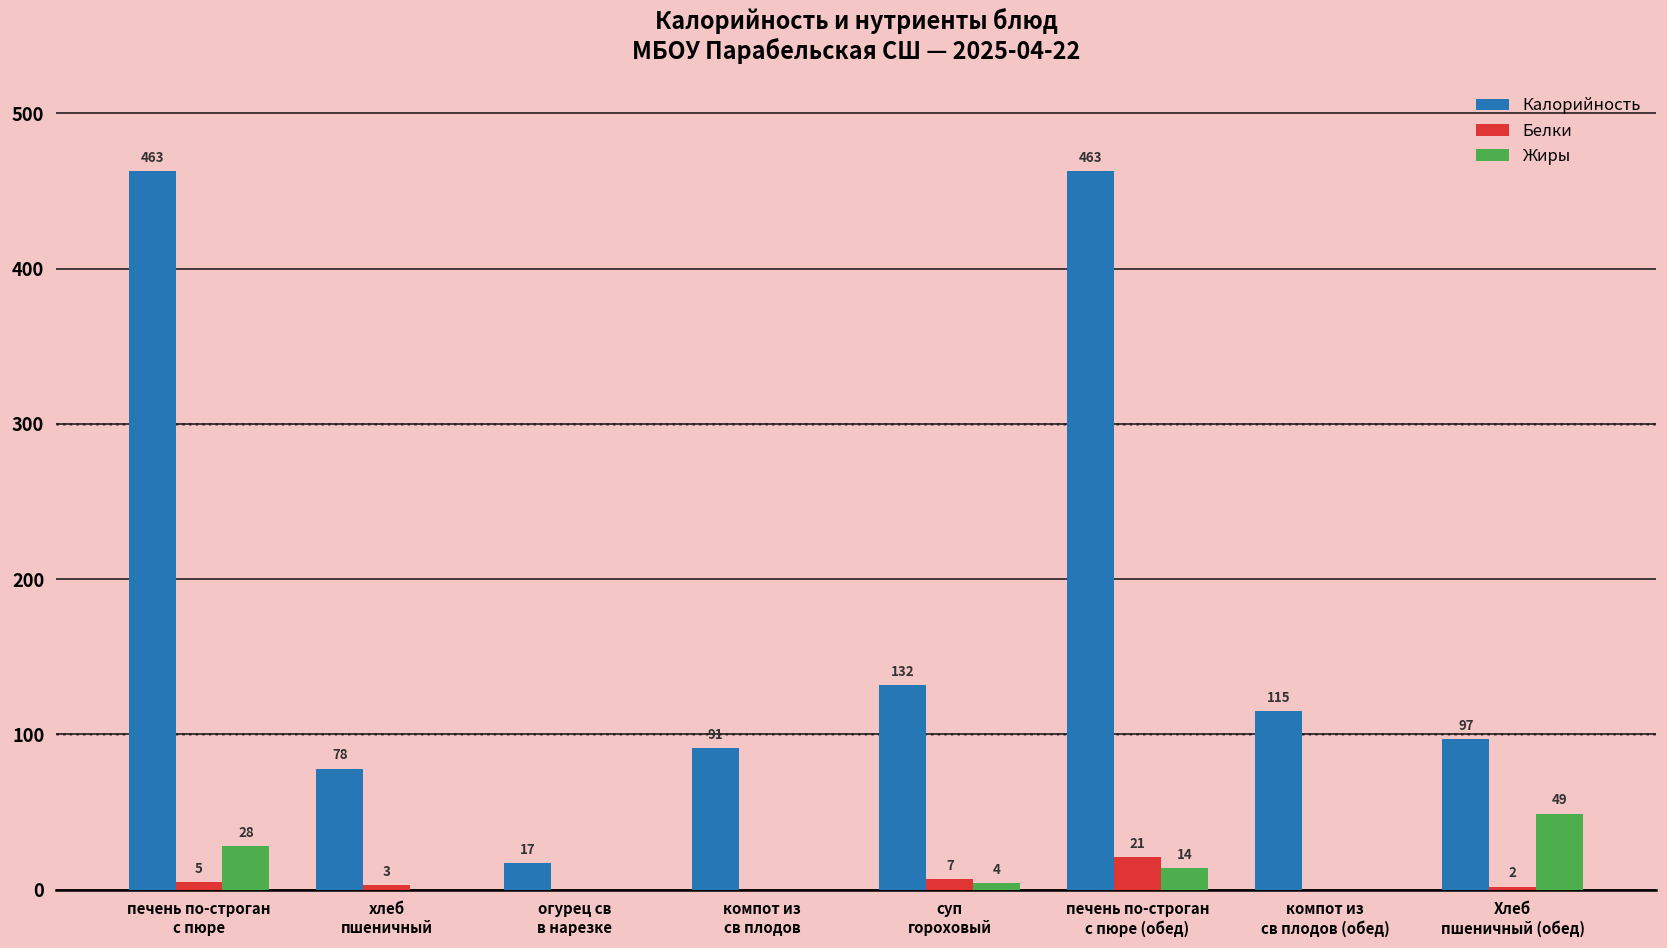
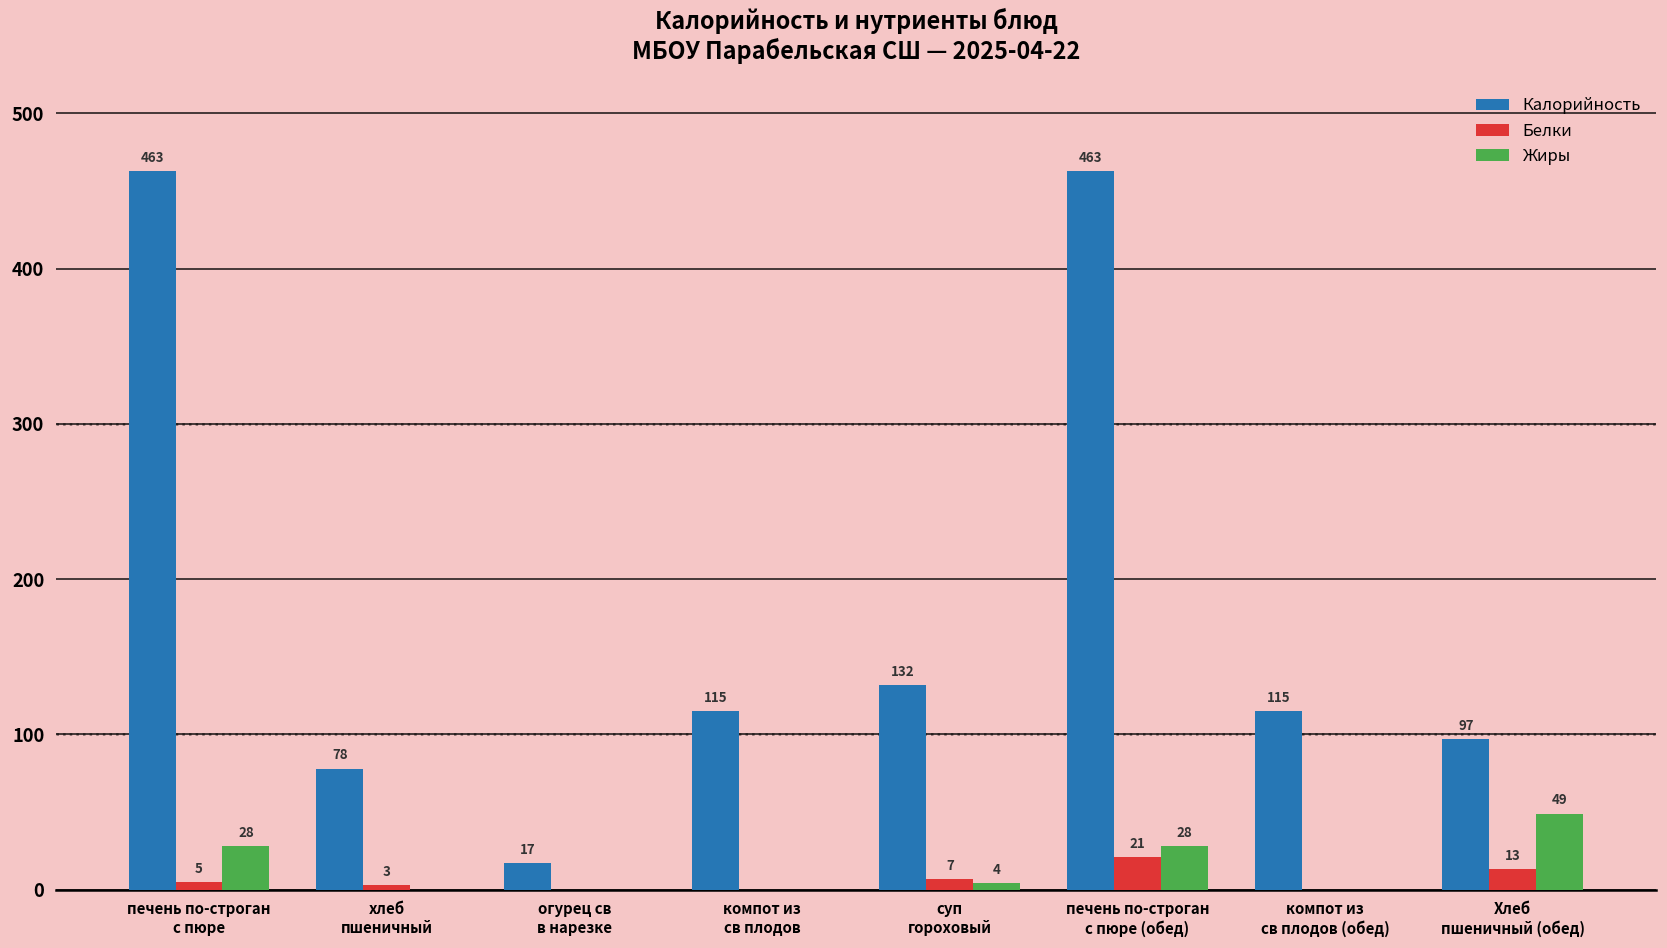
  {
    "Калорийность": {
      "печень по-строган с пюре": 463,
      "хлеб пшеничный": 78,
      "огурец св в нарезке": 17,
-     "компот из св плодов": 91,
+     "компот из св плодов": 115,
      "суп гороховый": 132,
      "печень по-строган с пюре (обед)": 463,
      "компот из св плодов (обед)": 115,
      "Хлеб пшеничный (обед)": 97
    },
    "Белки": {
      "печень по-строган с пюре": 5,
      "хлеб пшеничный": 3,
      "суп гороховый": 7,
      "печень по-строган с пюре (обед)": 21,
-     "Хлеб пшеничный (обед)": 2
+     "Хлеб пшеничный (обед)": 13
    },
    "Жиры": {
      "печень по-строган с пюре": 28,
      "суп гороховый": 4,
-     "печень по-строган с пюре (обед)": 14,
+     "печень по-строган с пюре (обед)": 28,
      "Хлеб пшеничный (обед)": 49
    }
  }
